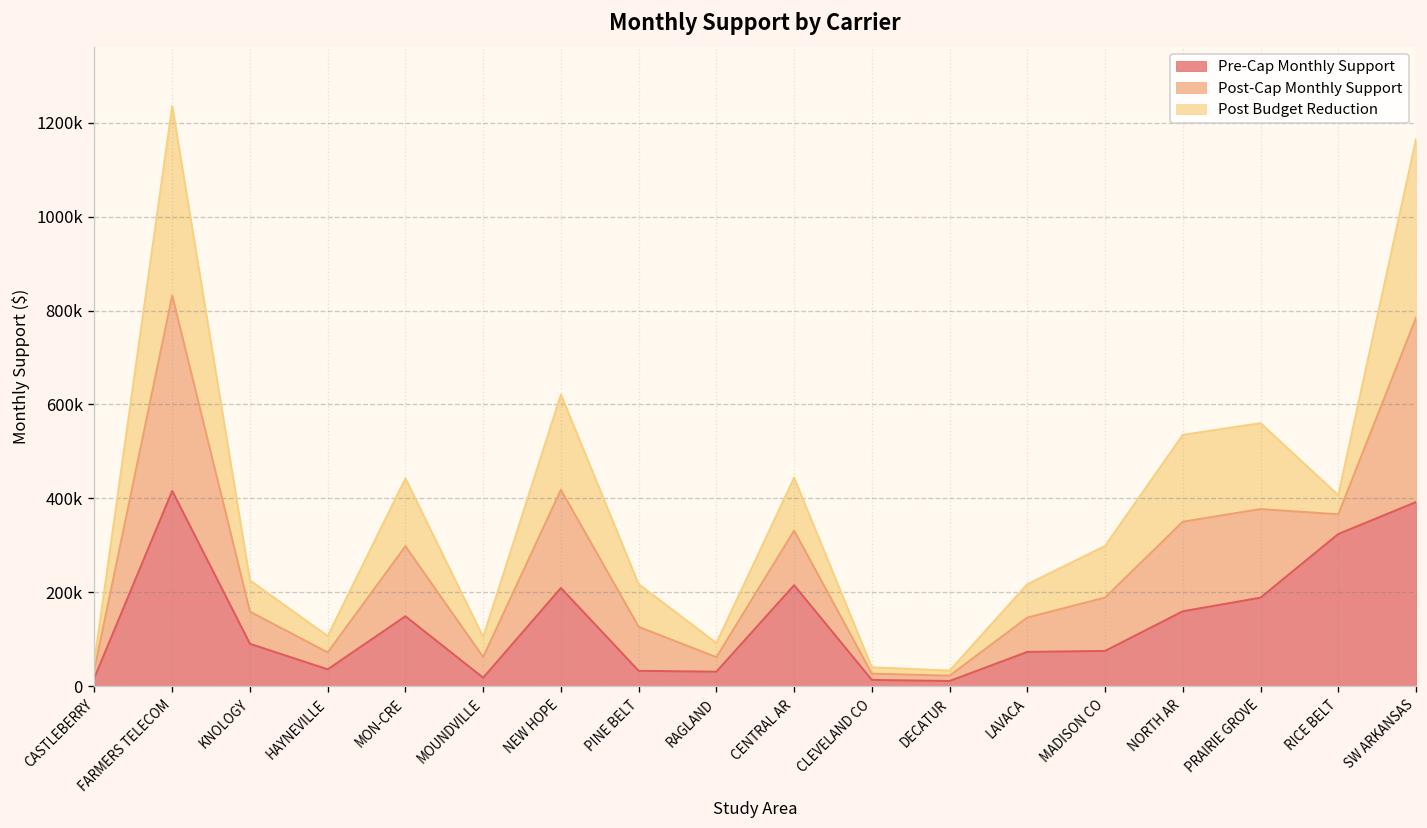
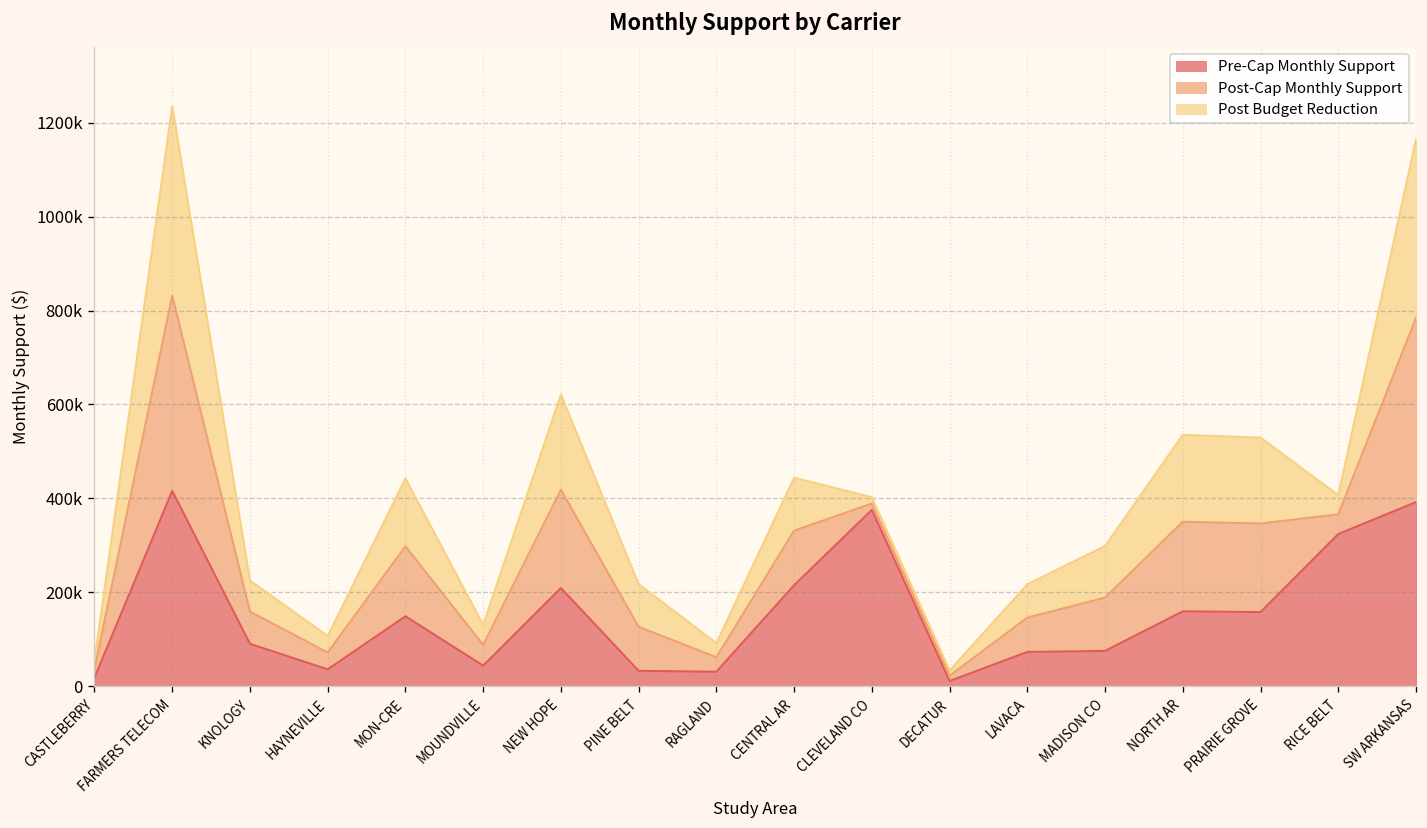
  {
    "Pre-Cap Monthly Support": {
      "CASTLEBERRY": 20000,
      "FARMERS TELECOM": 420000,
      "KNOLOGY": 90000,
      "HAYNEVILLE": 40000,
      "MON-CRE": 150000,
-     "MOUNDVILLE": 20000,
+     "MOUNDVILLE": 40000,
      "NEW HOPE": 210000,
      "PINE BELT": 30000,
      "RAGLAND": 30000,
      "CENTRAL AR": 220000,
-     "CLEVELAND CO": 10000,
+     "CLEVELAND CO": 380000,
      "DECATUR": 10000,
      "LAVACA": 70000,
      "MADISON CO": 80000,
      "NORTH AR": 160000,
-     "PRAIRIE GROVE": 190000,
+     "PRAIRIE GROVE": 160000,
      "RICE BELT": 320000,
      "SW ARKANSAS": 390000
    }
  }
